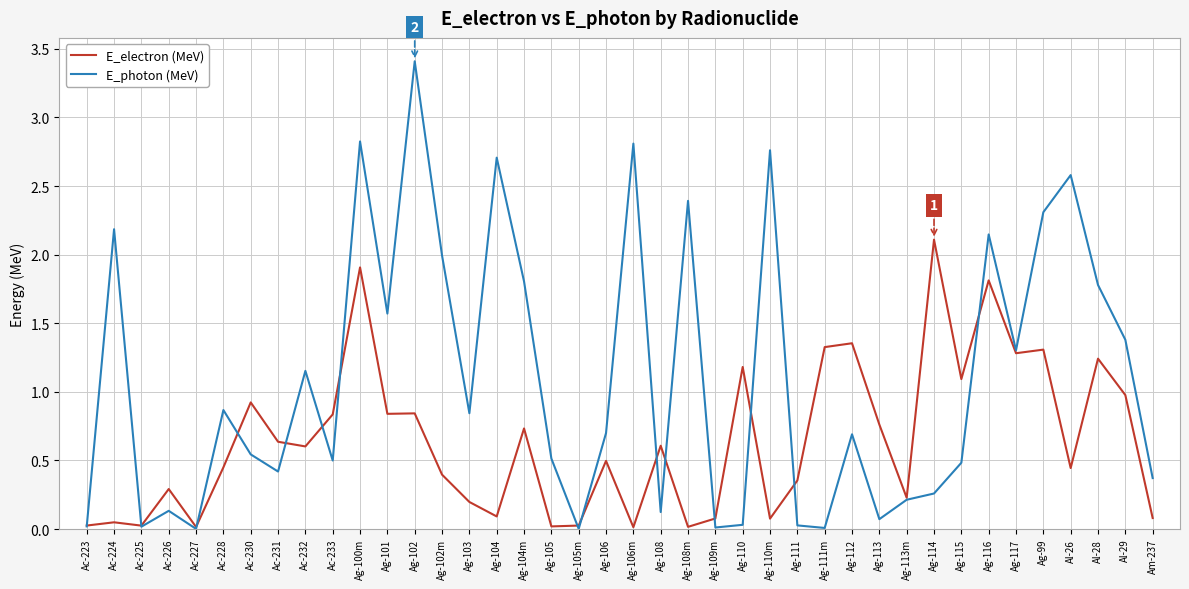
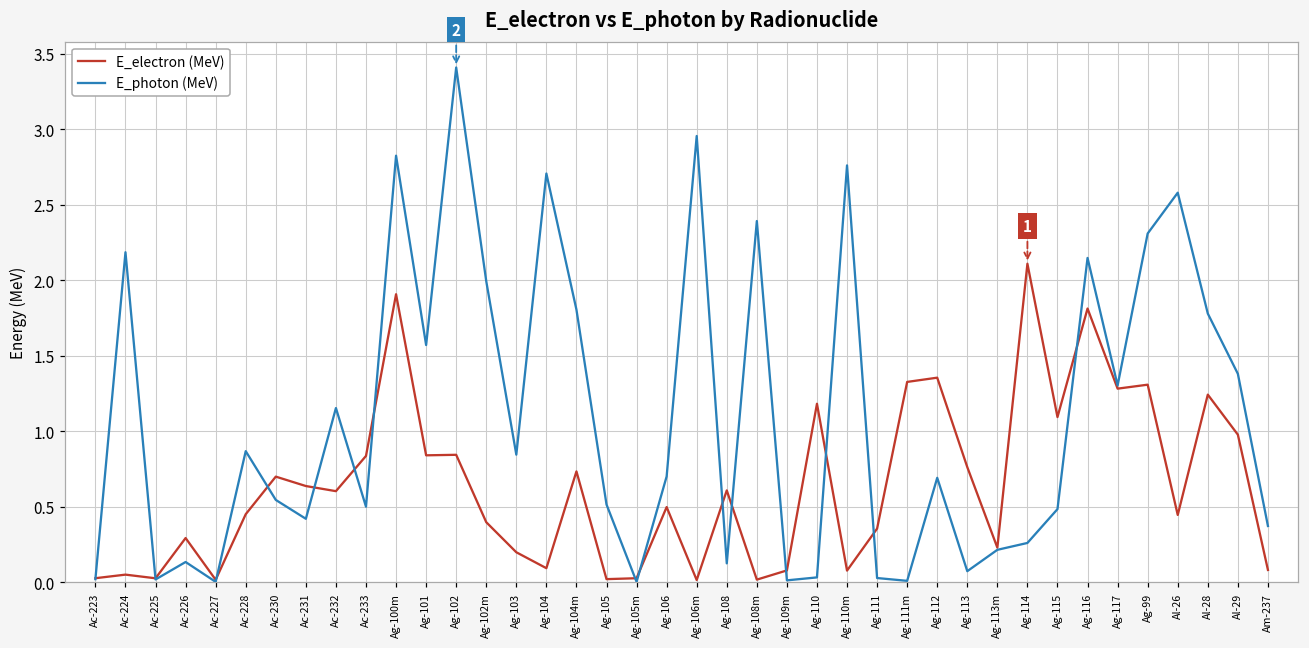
  {
    "E_electron (MeV)": {
      "Ac-224": 0.05,
      "Ac-226": 0.29,
      "Ac-228": 0.45,
-     "Ac-230": 0.92,
+     "Ac-230": 0.70,
      "Ac-231": 0.64,
      "Ac-232": 0.60,
      "Ac-233": 0.84,
      "Ag-100m": 1.91,
      "Ag-101": 0.84,
      "Ag-102": 0.84,
      "Ag-102m": 0.40,
      "Ag-103": 0.20,
      "Ag-104": 0.09,
      "Ag-104m": 0.73,
      "Ag-105": 0.02,
      "Ag-105m": 0.03,
      "Ag-106": 0.50,
      "Ag-106m": 0.01,
      "Ag-108": 0.61,
      "Ag-108m": 0.02,
      "Ag-109m": 0.08,
      "Ag-110": 1.18,
      "Ag-110m": 0.08,
      "Ag-111": 0.35,
      "Ag-111m": 1.33,
      "Ag-112": 1.35,
      "Ag-113": 0.76,
      "Ag-115": 1.09,
      "Ag-116": 1.81,
      "Ag-117": 1.28,
      "Ag-99": 1.31,
      "Al-26": 0.44,
      "Al-28": 1.24,
      "Al-29": 0.98,
      "Am-237": 0.08
    },
    "E_photon (MeV)": {
      "Ac-224": 2.19,
      "Ac-226": 0.13,
      "Ac-228": 0.87,
      "Ac-230": 0.54,
      "Ac-231": 0.42,
      "Ac-232": 1.15,
      "Ac-233": 0.50,
      "Ag-100m": 2.82,
      "Ag-101": 1.57,
      "Ag-102m": 1.99,
      "Ag-103": 0.84,
      "Ag-104": 2.71,
      "Ag-104m": 1.80,
      "Ag-105": 0.51,
      "Ag-105m": 0.00,
      "Ag-106": 0.70,
-     "Ag-106m": 2.81,
+     "Ag-106m": 2.96,
      "Ag-108": 0.12,
      "Ag-108m": 2.39,
      "Ag-109m": 0.01,
      "Ag-110": 0.03,
      "Ag-110m": 2.76,
      "Ag-111": 0.03,
      "Ag-111m": 0.01,
      "Ag-112": 0.69,
      "Ag-113": 0.07,
      "Ag-114": 0.26,
      "Ag-115": 0.48,
      "Ag-116": 2.15,
      "Ag-117": 1.30,
      "Ag-99": 2.31,
      "Al-26": 2.58,
      "Al-28": 1.78,
      "Al-29": 1.38,
      "Am-237": 0.37
    }
  }
